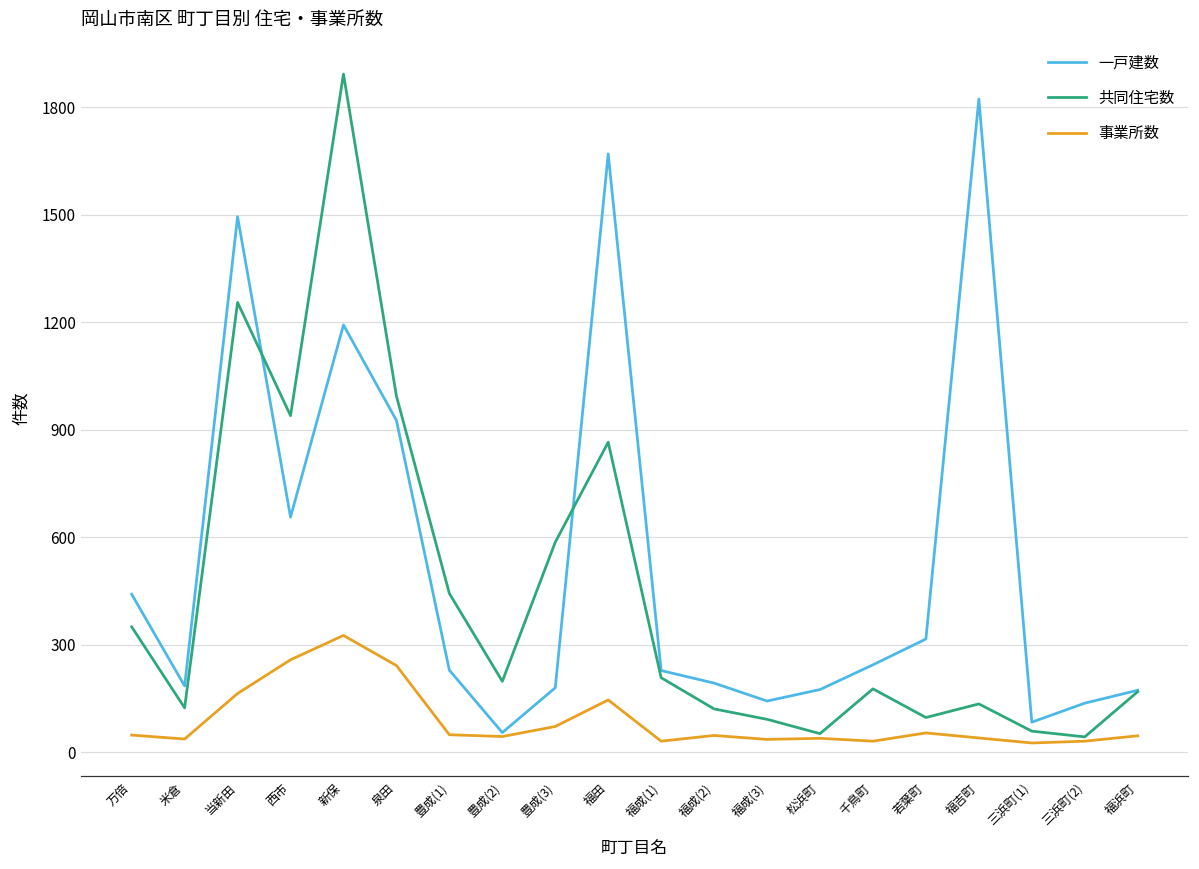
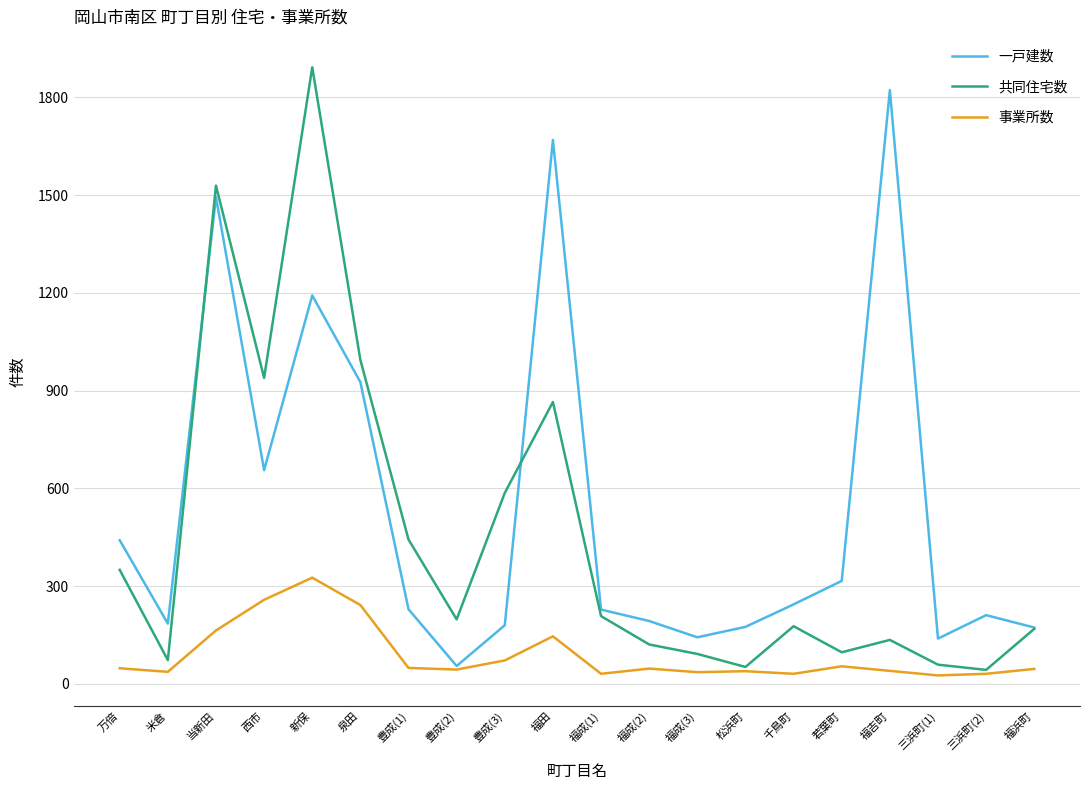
  {
    "一戸建数": {
      "万倍": 440,
      "米倉": 190,
      "当新田": 1490,
      "西市": 660,
      "新保": 1190,
      "泉田": 930,
      "豊成(1)": 230,
      "豊成(2)": 60,
      "豊成(3)": 180,
      "福田": 1670,
      "福成(1)": 230,
      "福成(2)": 190,
      "福成(3)": 140,
      "松浜町": 180,
      "千鳥町": 240,
      "若葉町": 320,
      "福吉町": 1820,
-     "三浜町(1)": 80,
-     "三浜町(2)": 140
+     "三浜町(1)": 140,
+     "三浜町(2)": 210
    },
    "共同住宅数": {
      "万倍": 350,
-     "米倉": 120,
-     "当新田": 1260,
+     "米倉": 70,
+     "当新田": 1530,
      "西市": 940,
      "新保": 1890,
      "泉田": 990,
      "豊成(1)": 440,
      "豊成(2)": 200,
      "豊成(3)": 590,
      "福田": 870,
      "福成(1)": 210,
      "福成(2)": 120,
      "福成(3)": 90,
      "松浜町": 50,
      "千鳥町": 180,
      "若葉町": 100,
      "福吉町": 140,
      "三浜町(1)": 60,
      "三浜町(2)": 40
    },
    "事業所数": {
      "万倍": 50,
      "米倉": 40,
      "当新田": 160,
      "西市": 260,
      "新保": 330,
      "泉田": 240,
      "豊成(1)": 50,
      "豊成(2)": 40,
      "豊成(3)": 70,
      "福田": 150,
      "福成(1)": 30,
      "福成(2)": 50,
      "福成(3)": 40,
      "松浜町": 40,
      "千鳥町": 30,
      "若葉町": 50,
      "福吉町": 40,
      "三浜町(1)": 30,
      "三浜町(2)": 30,
      "福浜町": 50
    }
  }
